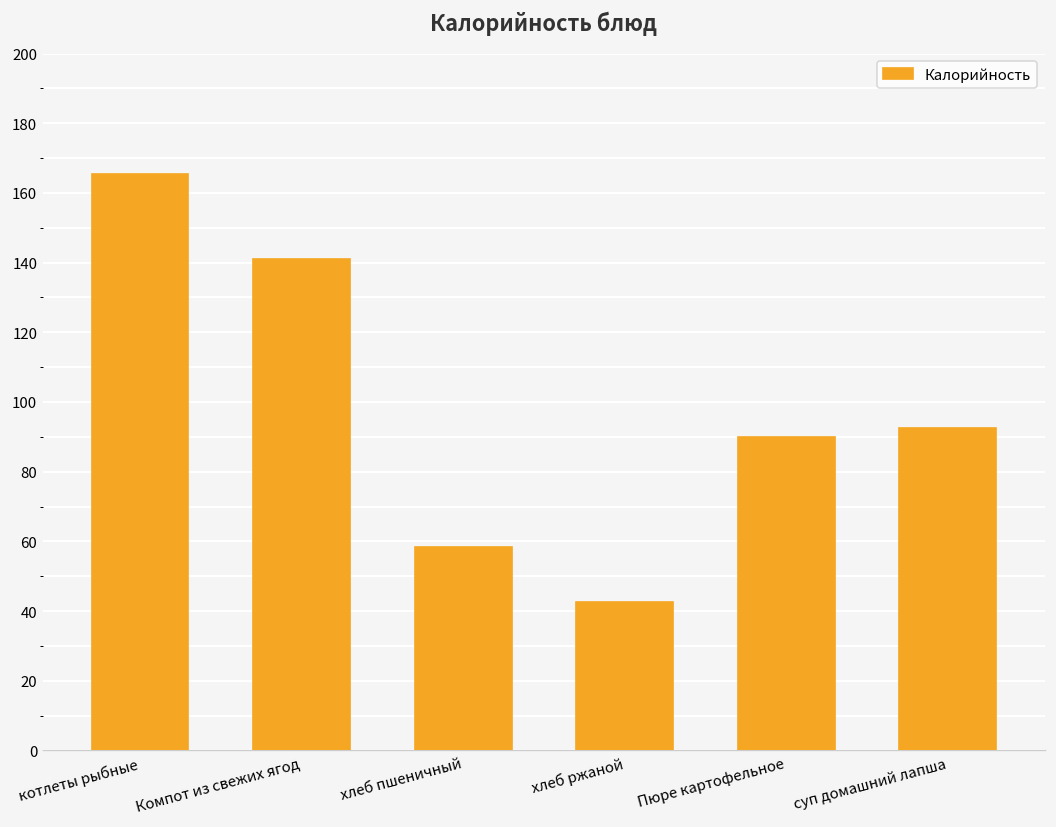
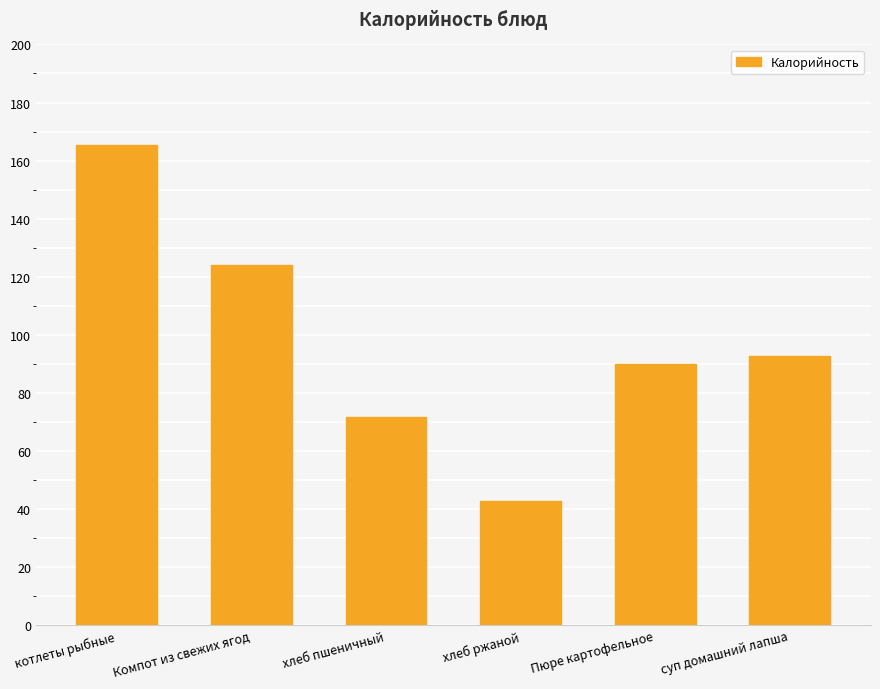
  {
    "котлеты рыбные": 165,
-   "Компот из свежих ягод": 141,
-   "хлеб пшеничный": 58,
+   "Компот из свежих ягод": 124,
+   "хлеб пшеничный": 72,
    "хлеб ржаной": 43,
    "Пюре картофельное": 90,
    "суп домашний лапша": 93
  }
